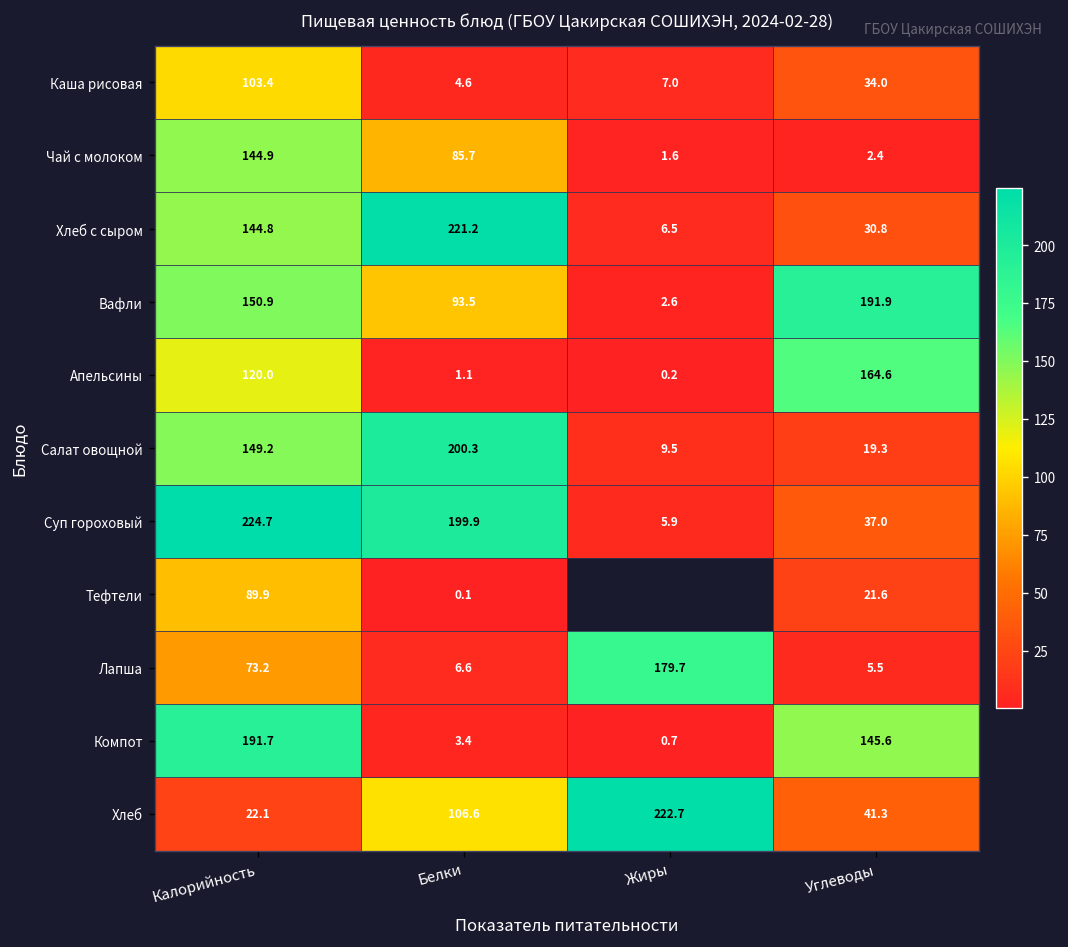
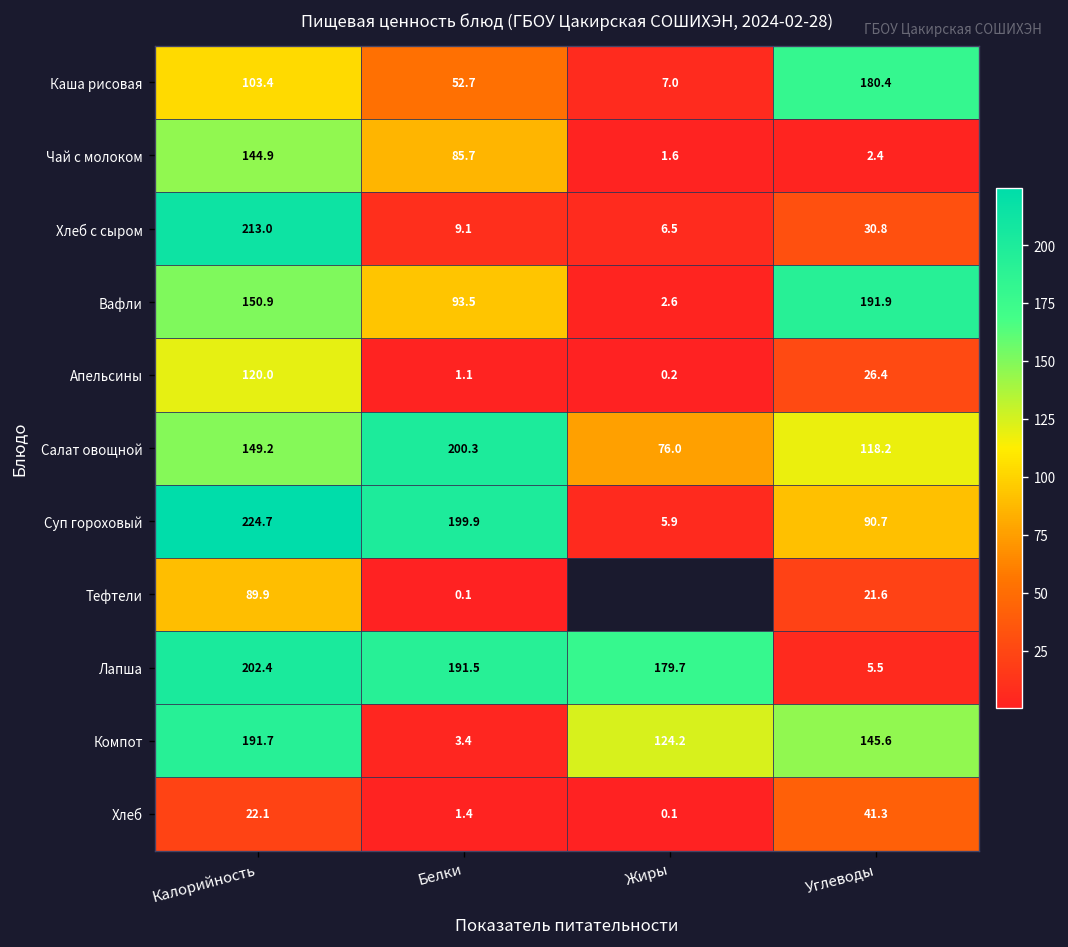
  {
    "Каша рисовая": {
      "Калорийность": 103.4,
-     "Белки": 4.6,
+     "Белки": 52.7,
      "Жиры": 7.0,
-     "Углеводы": 34.0
+     "Углеводы": 180.4
    },
    "Чай с молоком": {
      "Калорийность": 144.9,
      "Белки": 85.7,
      "Жиры": 1.6,
      "Углеводы": 2.4
    },
    "Хлеб с сыром": {
-     "Калорийность": 144.8,
-     "Белки": 221.2,
+     "Калорийность": 213.0,
+     "Белки": 9.1,
      "Жиры": 6.5,
      "Углеводы": 30.8
    },
    "Вафли": {
      "Калорийность": 150.9,
      "Белки": 93.5,
      "Жиры": 2.6,
      "Углеводы": 191.9
    },
    "Апельсины": {
      "Калорийность": 120.0,
      "Белки": 1.1,
      "Жиры": 0.2,
-     "Углеводы": 164.6
+     "Углеводы": 26.4
    },
    "Салат овощной": {
      "Калорийность": 149.2,
      "Белки": 200.3,
-     "Жиры": 9.5,
-     "Углеводы": 19.3
+     "Жиры": 76.0,
+     "Углеводы": 118.2
    },
    "Суп гороховый": {
      "Калорийность": 224.7,
      "Белки": 199.9,
      "Жиры": 5.9,
-     "Углеводы": 37.0
+     "Углеводы": 90.7
    },
    "Тефтели": {
      "Калорийность": 89.9,
      "Белки": 0.1,
      "Углеводы": 21.6
    },
    "Лапша": {
-     "Калорийность": 73.2,
-     "Белки": 6.6,
+     "Калорийность": 202.4,
+     "Белки": 191.5,
      "Жиры": 179.7,
      "Углеводы": 5.5
    },
    "Компот": {
      "Калорийность": 191.7,
      "Белки": 3.4,
-     "Жиры": 0.7,
+     "Жиры": 124.2,
      "Углеводы": 145.6
    },
    "Хлеб": {
      "Калорийность": 22.1,
-     "Белки": 106.6,
-     "Жиры": 222.7,
+     "Белки": 1.4,
+     "Жиры": 0.1,
      "Углеводы": 41.3
    }
  }
